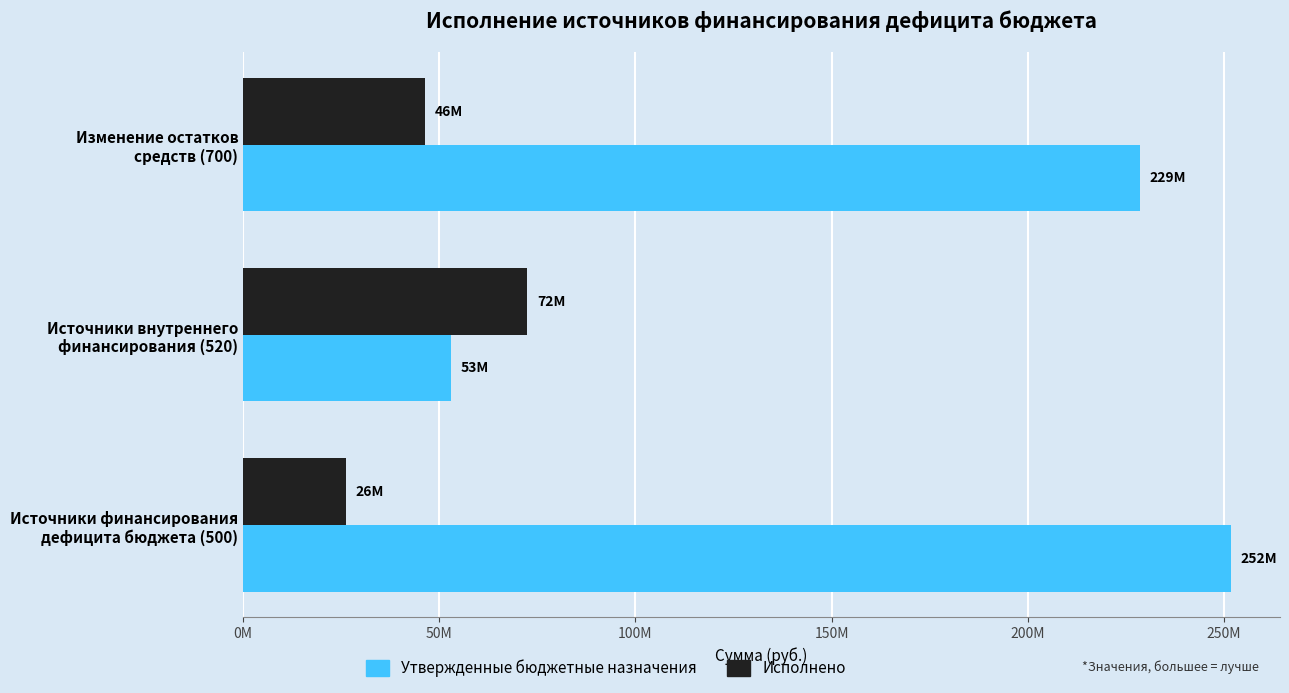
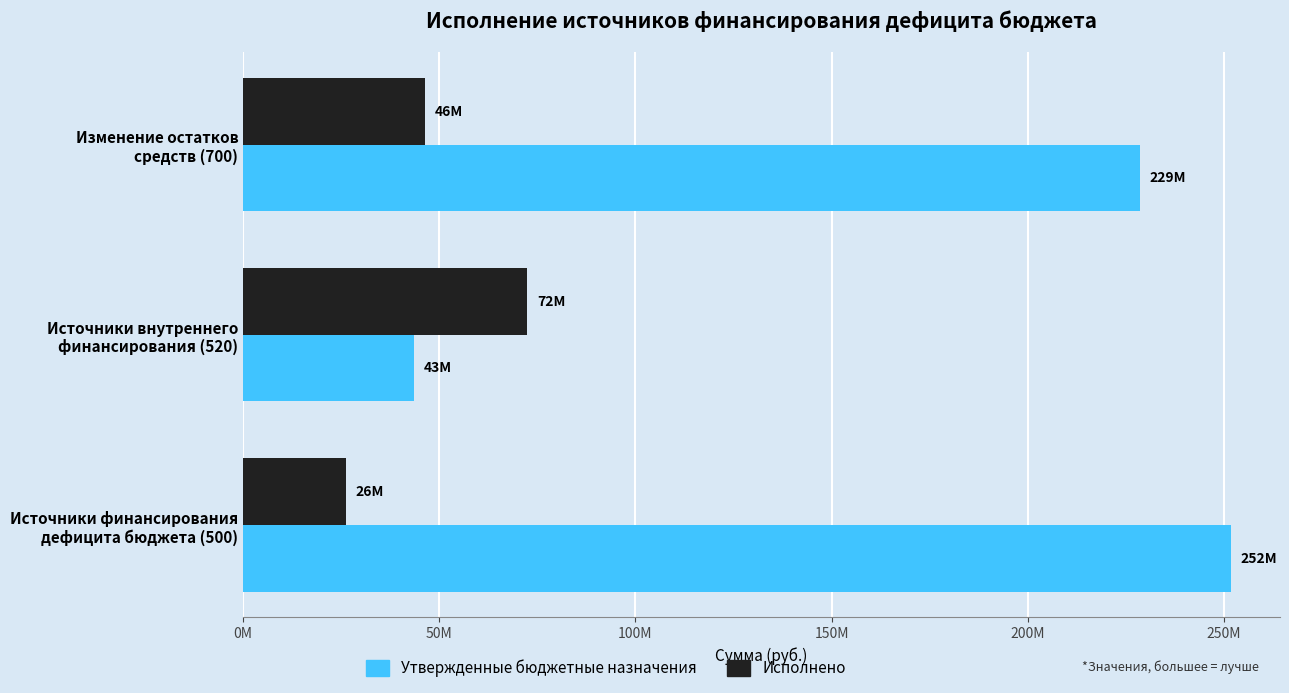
  {
    "Утвержденные бюджетные назначения": {
      "Изменение остатков средств (700)": "229M",
-     "Источники внутреннего финансирования (520)": "53M",
+     "Источники внутреннего финансирования (520)": "43M",
      "Источники финансирования дефицита бюджета (500)": "252M"
    },
    "Исполнено": {
      "Изменение остатков средств (700)": "46M",
      "Источники внутреннего финансирования (520)": "72M",
      "Источники финансирования дефицита бюджета (500)": "26M"
    }
  }
